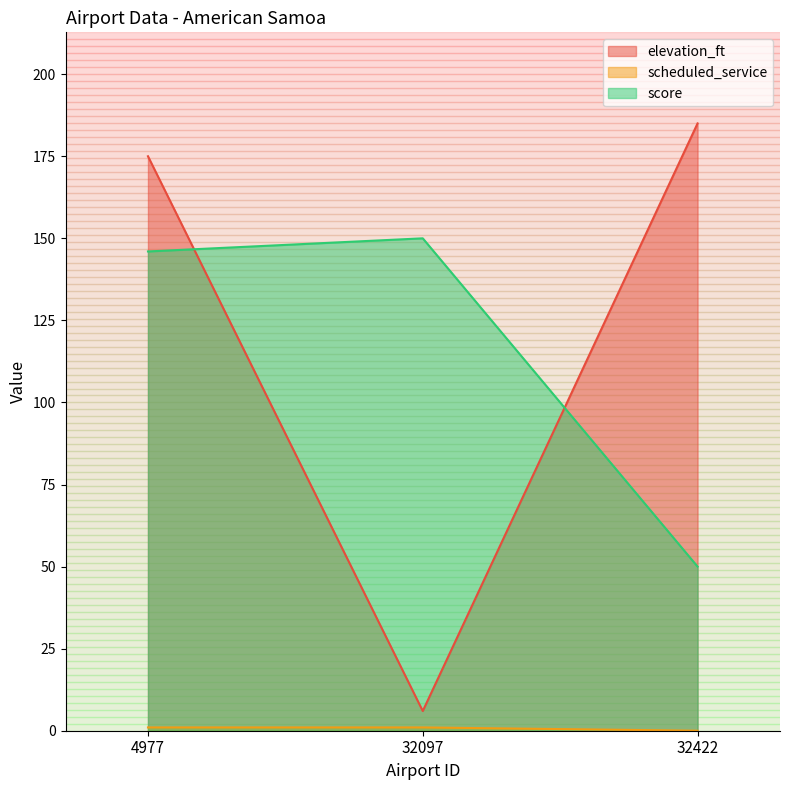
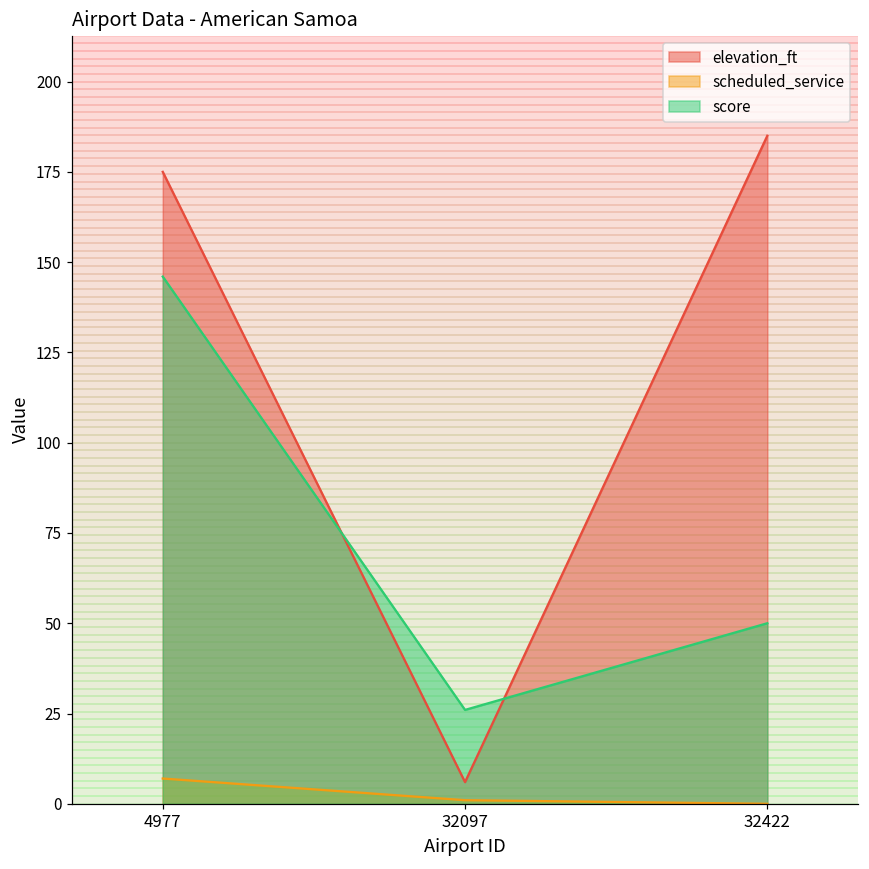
  {
    "elevation_ft": {
      "4977": 175,
      "32097": 6,
      "32422": 185
    },
    "scheduled_service": {
-     "4977": 1,
+     "4977": 7,
      "32097": 1,
      "32422": 0
    },
    "score": {
      "4977": 146,
-     "32097": 150,
+     "32097": 26,
      "32422": 50
    }
  }
